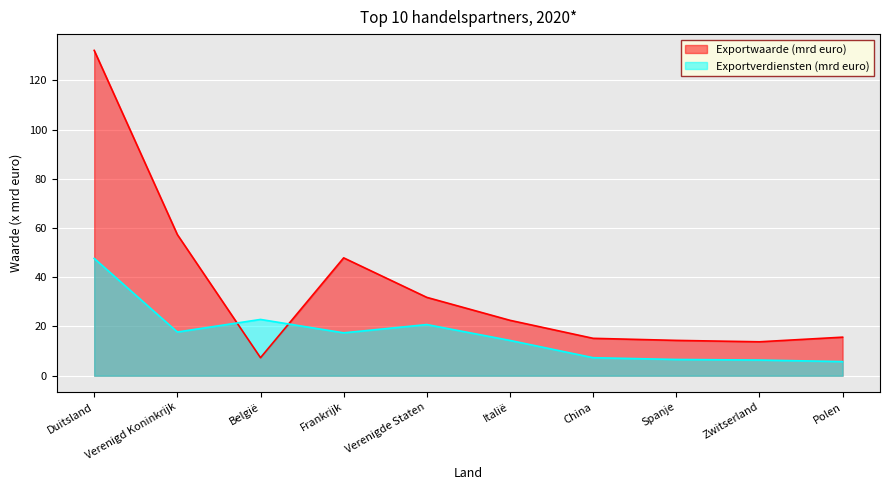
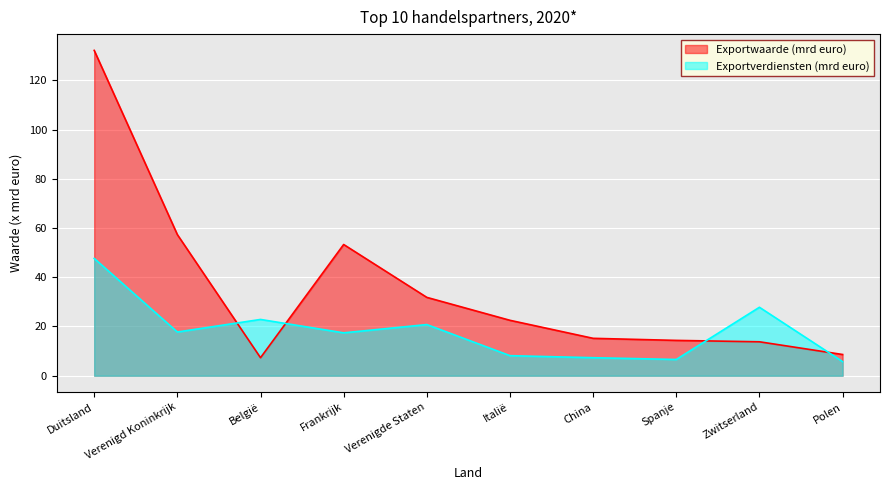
  {
    "Exportwaarde (mrd euro)": {
      "Duitsland": 132,
      "Verenigd Koninkrijk": 57,
      "België": 7,
-     "Frankrijk": 48,
+     "Frankrijk": 53,
      "Verenigde Staten": 32,
      "Italië": 23,
      "China": 15,
      "Spanje": 14,
      "Zwitserland": 14,
-     "Polen": 16
+     "Polen": 9
    },
    "Exportverdiensten (mrd euro)": {
      "Duitsland": 48,
      "Verenigd Koninkrijk": 18,
      "België": 23,
      "Frankrijk": 17,
      "Verenigde Staten": 21,
-     "Italië": 14,
+     "Italië": 8,
      "China": 7,
      "Spanje": 7,
-     "Zwitserland": 6,
+     "Zwitserland": 28,
      "Polen": 6
    }
  }
